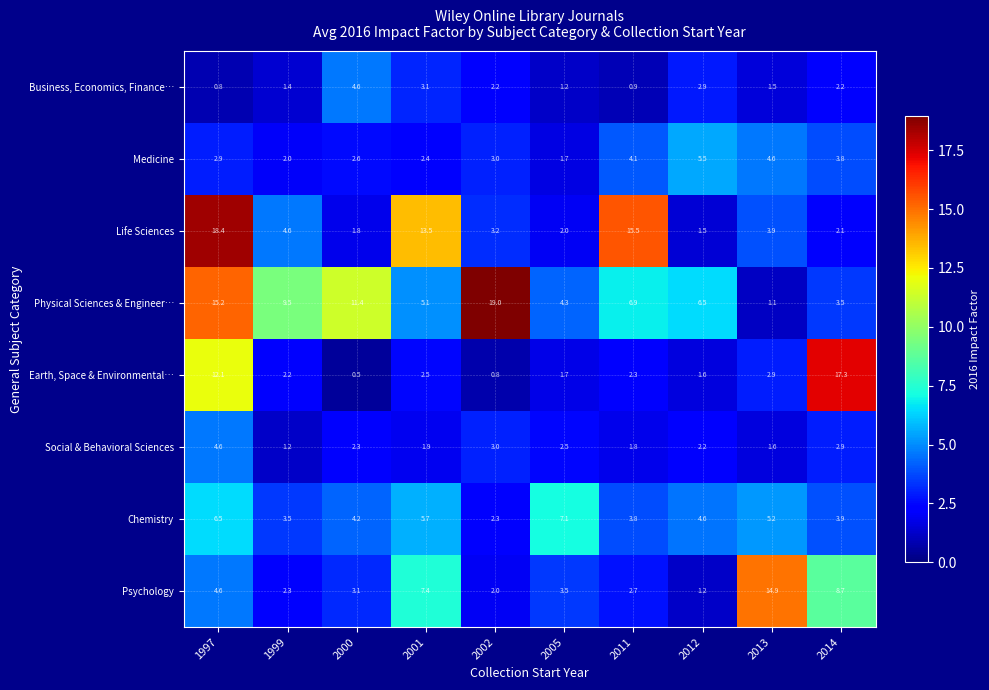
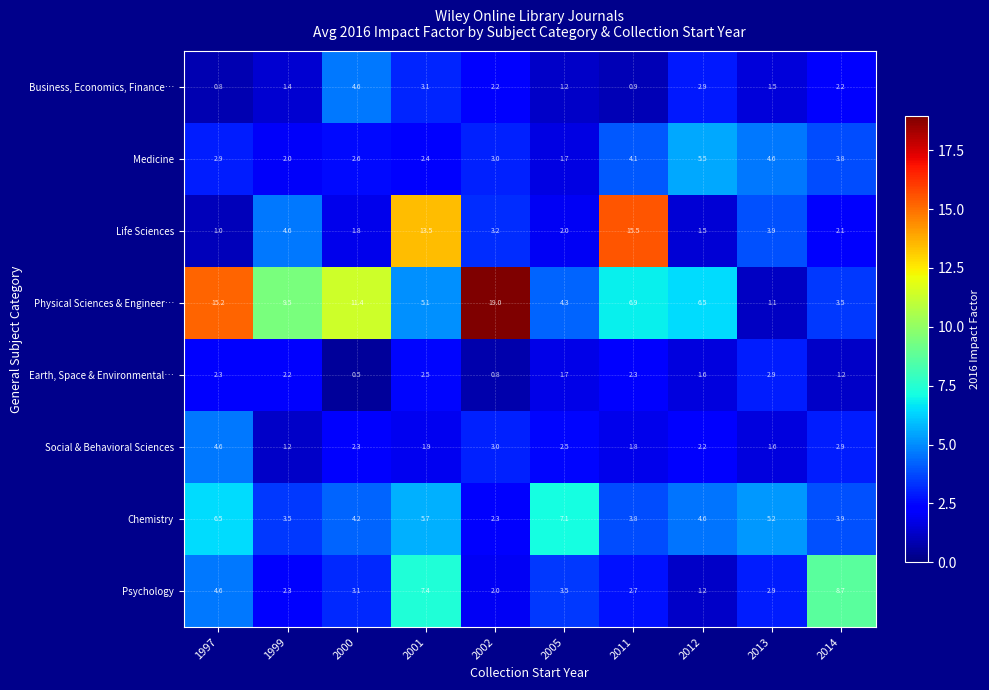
  {
    "Business, Economics, Finance…": {
      "1997": 0.8,
      "1999": 1.4,
      "2000": 4.6,
      "2001": 3.1,
      "2002": 2.2,
      "2005": 1.2,
      "2011": 0.9,
      "2012": 2.9,
      "2013": 1.5,
      "2014": 2.2
    },
    "Medicine": {
      "1997": 2.9,
      "1999": 2.0,
      "2000": 2.6,
      "2001": 2.4,
      "2002": 3.0,
      "2005": 1.7,
      "2011": 4.1,
      "2012": 5.5,
      "2013": 4.6,
      "2014": 3.8
    },
    "Life Sciences": {
-     "1997": 18.4,
+     "1997": 1.0,
      "1999": 4.6,
      "2000": 1.8,
      "2001": 13.5,
      "2002": 3.2,
      "2005": 2.0,
      "2011": 15.5,
      "2012": 1.5,
      "2013": 3.9,
      "2014": 2.1
    },
    "Physical Sciences & Engineer…": {
      "1997": 15.2,
      "1999": 9.5,
      "2000": 11.4,
      "2001": 5.1,
      "2002": 19.0,
      "2005": 4.3,
      "2011": 6.9,
      "2012": 6.5,
      "2013": 1.1,
      "2014": 3.5
    },
    "Earth, Space & Environmental…": {
-     "1997": 12.1,
+     "1997": 2.3,
      "1999": 2.2,
      "2000": 0.5,
      "2001": 2.5,
      "2002": 0.8,
      "2005": 1.7,
      "2011": 2.3,
      "2012": 1.6,
      "2013": 2.9,
-     "2014": 17.3
+     "2014": 1.2
    },
    "Social & Behavioral Sciences": {
      "1997": 4.6,
      "1999": 1.2,
      "2000": 2.3,
      "2001": 1.9,
      "2002": 3.0,
      "2005": 2.5,
      "2011": 1.8,
      "2012": 2.2,
      "2013": 1.6,
      "2014": 2.9
    },
    "Chemistry": {
      "1997": 6.5,
      "1999": 3.5,
      "2000": 4.2,
      "2001": 5.7,
      "2002": 2.3,
      "2005": 7.1,
      "2011": 3.8,
      "2012": 4.6,
      "2013": 5.2,
      "2014": 3.9
    },
    "Psychology": {
      "1997": 4.6,
      "1999": 2.3,
      "2000": 3.1,
      "2001": 7.4,
      "2002": 2.0,
      "2005": 3.5,
      "2011": 2.7,
      "2012": 1.2,
-     "2013": 14.9,
+     "2013": 2.9,
      "2014": 8.7
    }
  }
